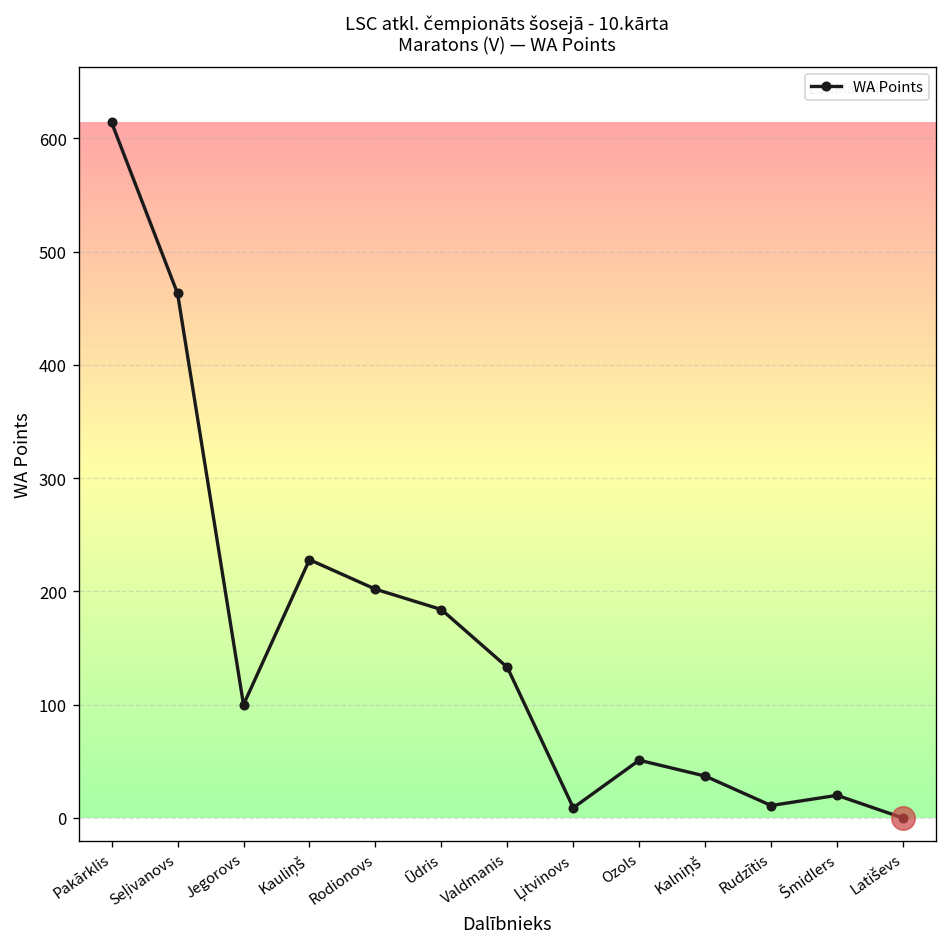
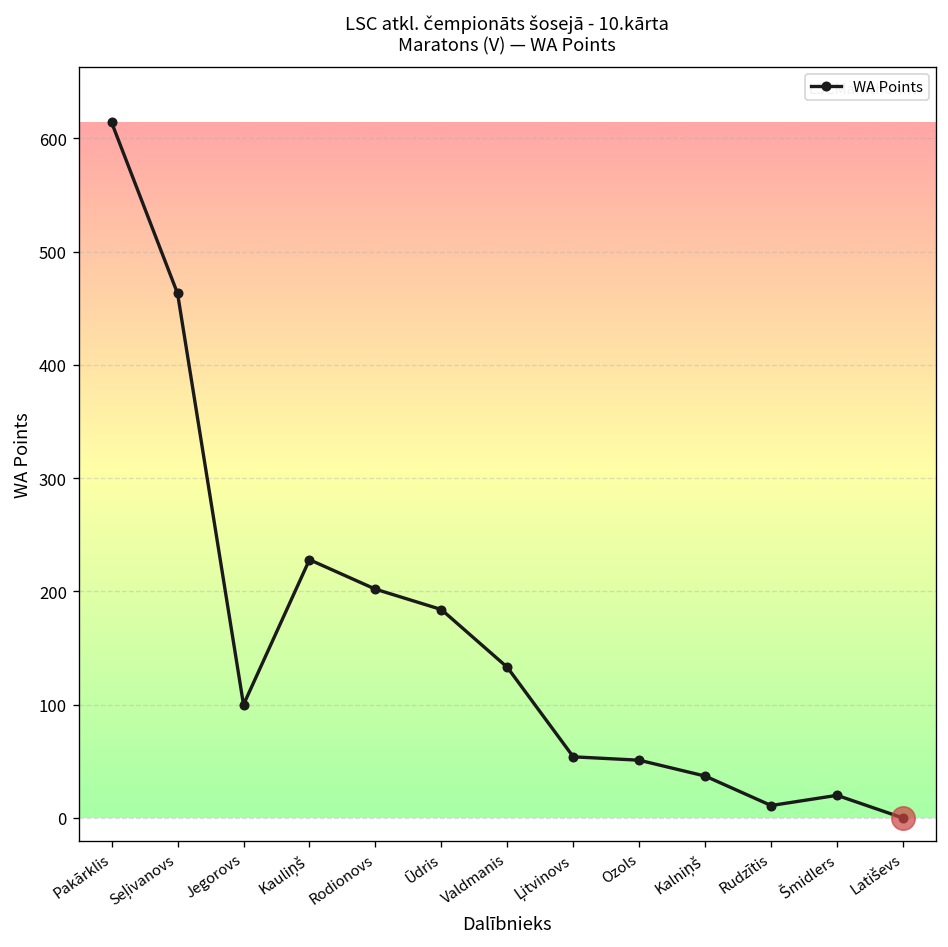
  {
    "WA Points": {
      "Pakārklis": 610,
      "Seļivanovs": 460,
      "Jegorovs": 100,
      "Kauliņš": 230,
      "Rodionovs": 200,
      "Ūdris": 180,
      "Valdmanis": 130,
-     "Ļitvinovs": 10,
+     "Ļitvinovs": 50,
      "Ozols": 50,
      "Kalniņš": 40,
      "Rudzītis": 10,
      "Šmidlers": 20
    }
  }
